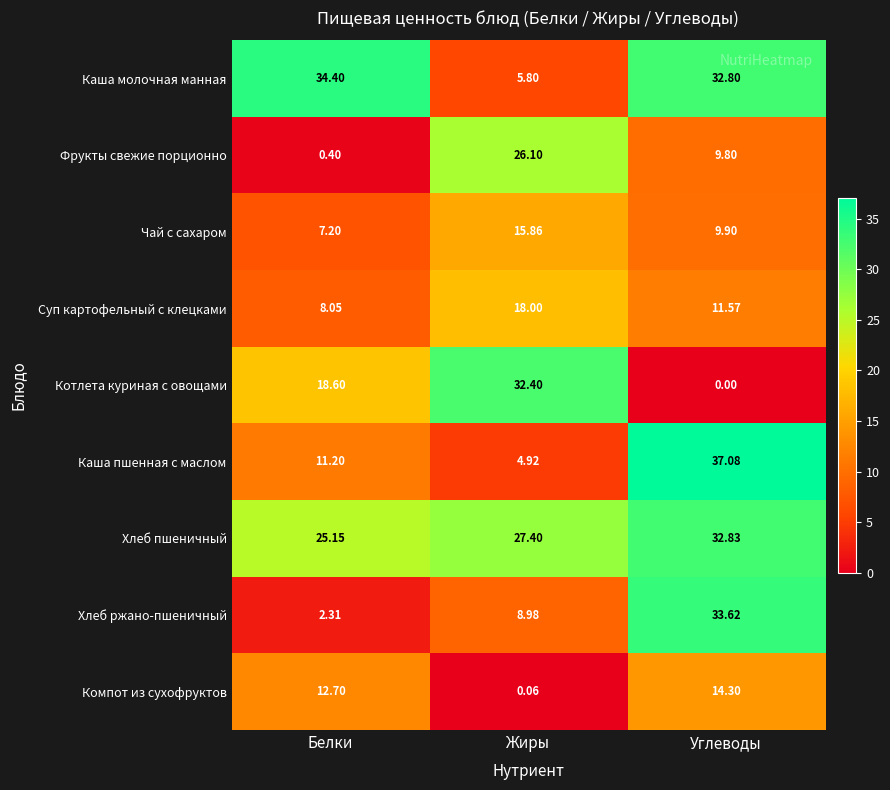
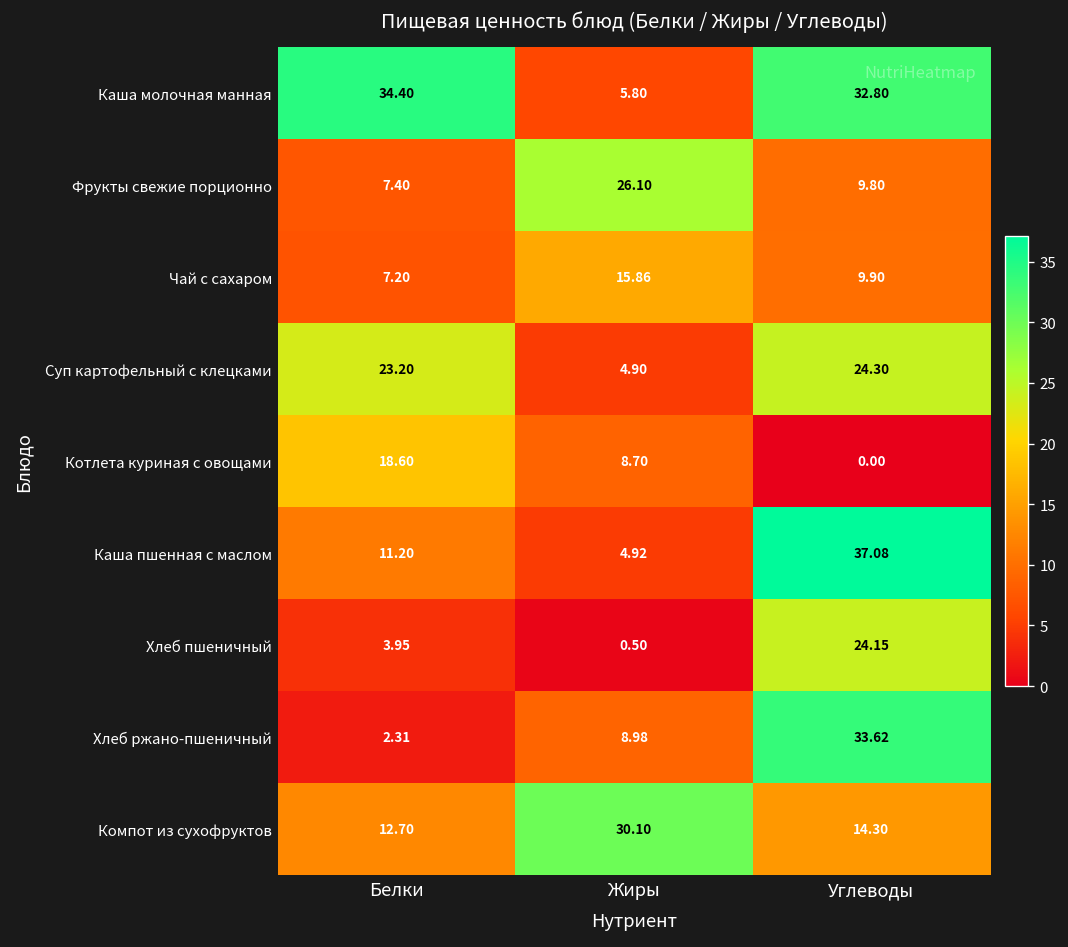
  {
    "Каша молочная манная": {
      "Белки": 34.40,
      "Жиры": 5.80
    },
    "Фрукты свежие порционно": {
-     "Белки": 0.40,
+     "Белки": 7.40,
      "Жиры": 26.10,
      "Углеводы": 9.80
    },
    "Чай с сахаром": {
      "Белки": 7.20,
      "Жиры": 15.86,
      "Углеводы": 9.90
    },
    "Суп картофельный с клецками": {
-     "Белки": 8.05,
-     "Жиры": 18.00,
-     "Углеводы": 11.57
+     "Белки": 23.20,
+     "Жиры": 4.90,
+     "Углеводы": 24.30
    },
    "Котлета куриная с овощами": {
      "Белки": 18.60,
-     "Жиры": 32.40,
+     "Жиры": 8.70,
      "Углеводы": 0.00
    },
    "Каша пшенная с маслом": {
      "Белки": 11.20,
      "Жиры": 4.92,
      "Углеводы": 37.08
    },
    "Хлеб пшеничный": {
-     "Белки": 25.15,
-     "Жиры": 27.40,
-     "Углеводы": 32.83
+     "Белки": 3.95,
+     "Жиры": 0.50,
+     "Углеводы": 24.15
    },
    "Хлеб ржано-пшеничный": {
      "Белки": 2.31,
      "Жиры": 8.98,
      "Углеводы": 33.62
    },
    "Компот из сухофруктов": {
      "Белки": 12.70,
-     "Жиры": 0.06,
+     "Жиры": 30.10,
      "Углеводы": 14.30
    }
  }
